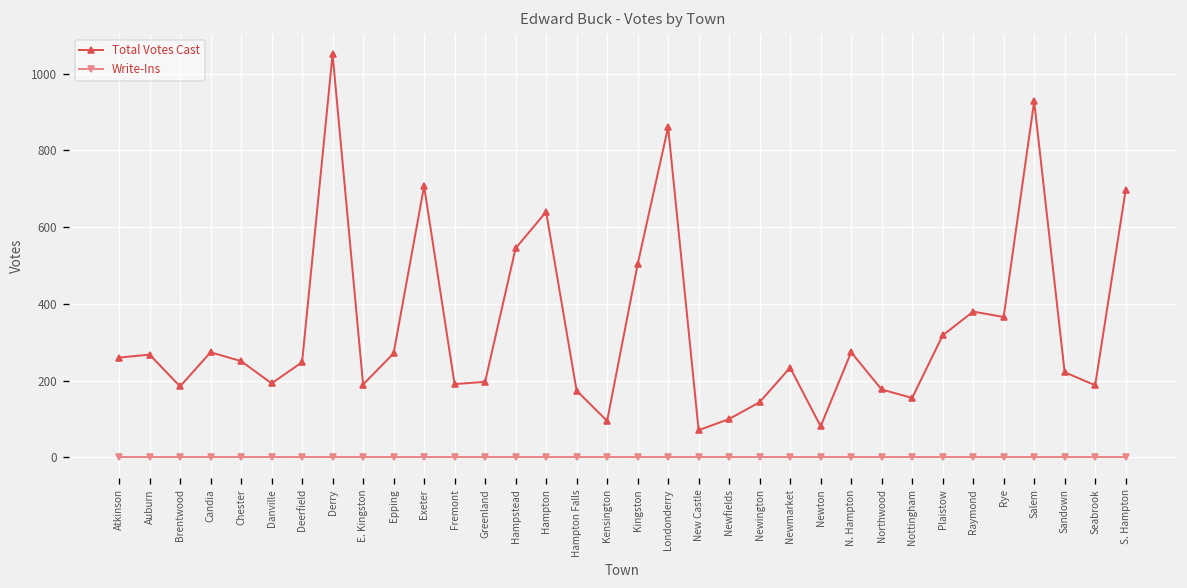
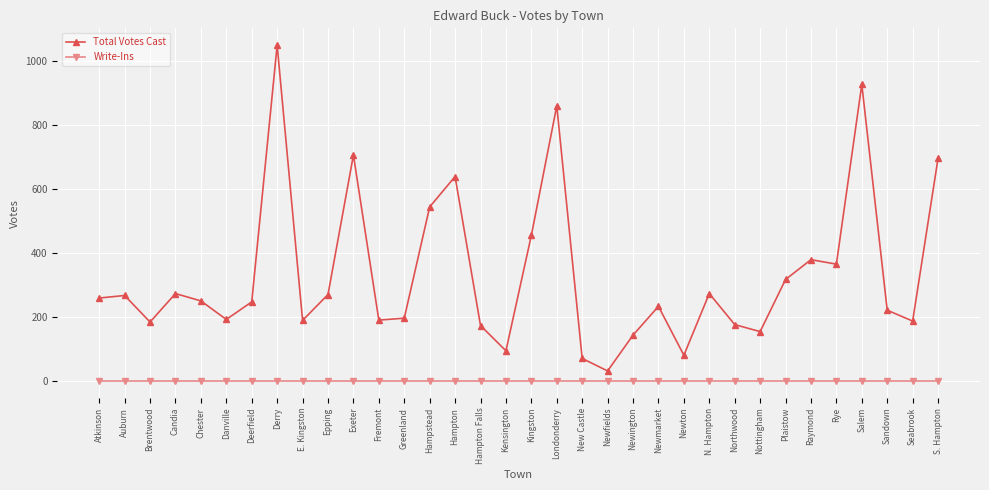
  {
    "Total Votes Cast": {
      "Atkinson": 260,
      "Auburn": 270,
      "Brentwood": 190,
      "Candia": 270,
      "Chester": 250,
      "Danville": 190,
      "Deerfield": 250,
      "Derry": 1050,
      "E. Kingston": 190,
      "Epping": 270,
      "Exeter": 710,
      "Fremont": 190,
      "Greenland": 200,
      "Hampstead": 550,
      "Hampton": 640,
      "Hampton Falls": 170,
      "Kensington": 100,
-     "Kingston": 500,
+     "Kingston": 460,
      "Londonderry": 860,
      "New Castle": 70,
-     "Newfields": 100,
+     "Newfields": 30,
      "Newington": 140,
      "Newmarket": 230,
      "Newton": 80,
      "N. Hampton": 270,
      "Northwood": 180,
      "Nottingham": 160,
      "Plaistow": 320,
      "Raymond": 380,
      "Rye": 370,
      "Salem": 930,
      "Sandown": 220,
      "Seabrook": 190,
      "S. Hampton": 700
    },
    "Write-Ins": {
      "Atkinson": 0,
      "Auburn": 0,
      "Brentwood": 0,
      "Candia": 0,
      "Chester": 0,
      "Danville": 0,
      "Deerfield": 0,
      "Derry": 0,
      "E. Kingston": 0,
      "Epping": 0,
      "Exeter": 0,
      "Fremont": 0,
      "Greenland": 0,
      "Hampstead": 0,
      "Hampton": 0,
      "Hampton Falls": 0,
      "Kensington": 0,
      "Kingston": 0,
      "Londonderry": 0,
      "New Castle": 0,
      "Newfields": 0,
      "Newington": 0,
      "Newmarket": 0,
      "Newton": 0,
      "N. Hampton": 0,
      "Northwood": 0,
      "Nottingham": 0,
      "Plaistow": 0,
      "Raymond": 0,
      "Rye": 0,
      "Salem": 0,
      "Sandown": 0,
      "Seabrook": 0,
      "S. Hampton": 0
    }
  }
